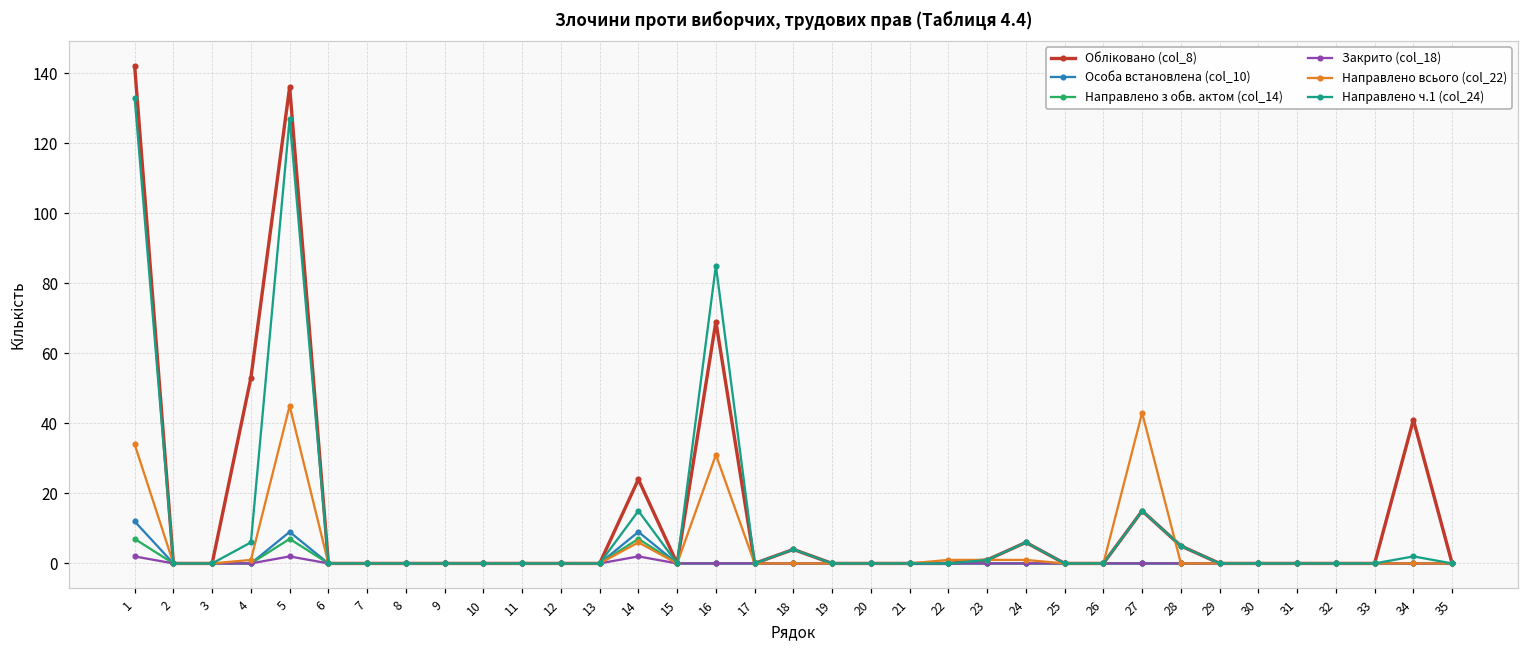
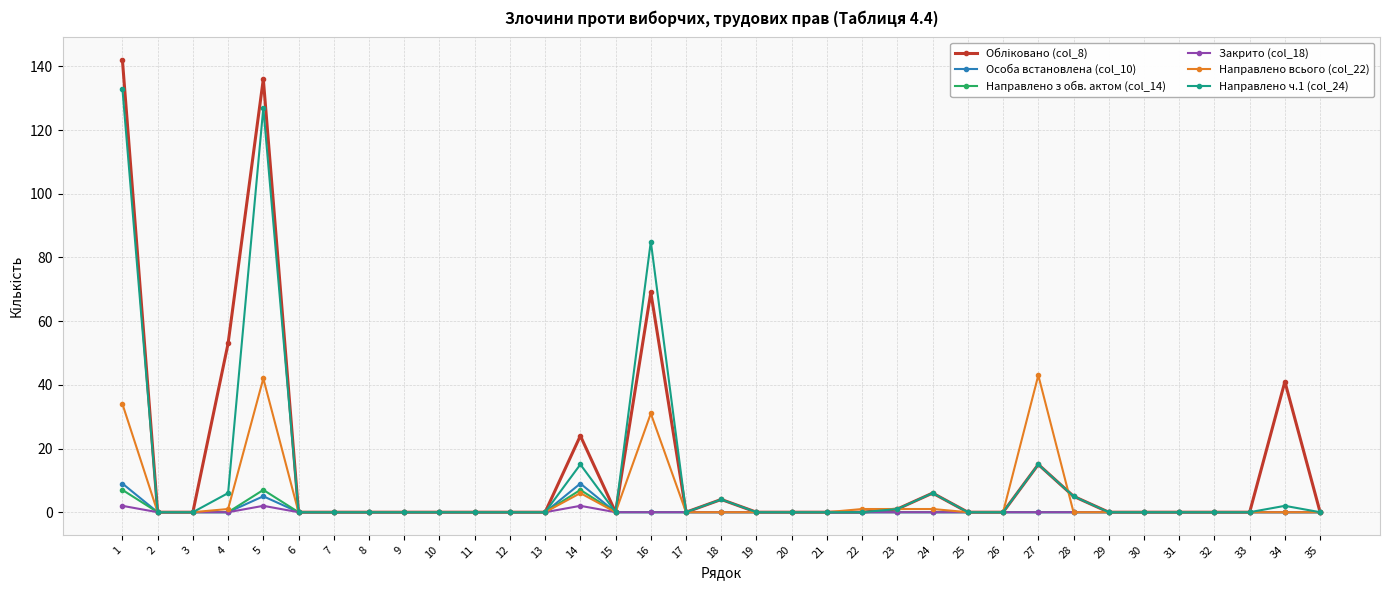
  {
    "Обліковано (col_8)": {
      "1": 142,
      "4": 53,
      "5": 136,
      "14": 24,
      "16": 69,
      "34": 41
    },
    "Особа встановлена (col_10)": {
-     "1": 12,
-     "5": 9,
+     "1": 9,
+     "5": 5,
      "14": 9
    },
    "Закрито (col_18)": {
      "1": 2,
      "5": 2,
      "14": 2
    },
    "Направлено всього (col_22)": {
      "1": 34,
      "4": 1,
-     "5": 45,
+     "5": 42,
      "14": 6,
      "16": 31,
      "22": 1,
      "24": 1,
      "27": 43
    }
  }
